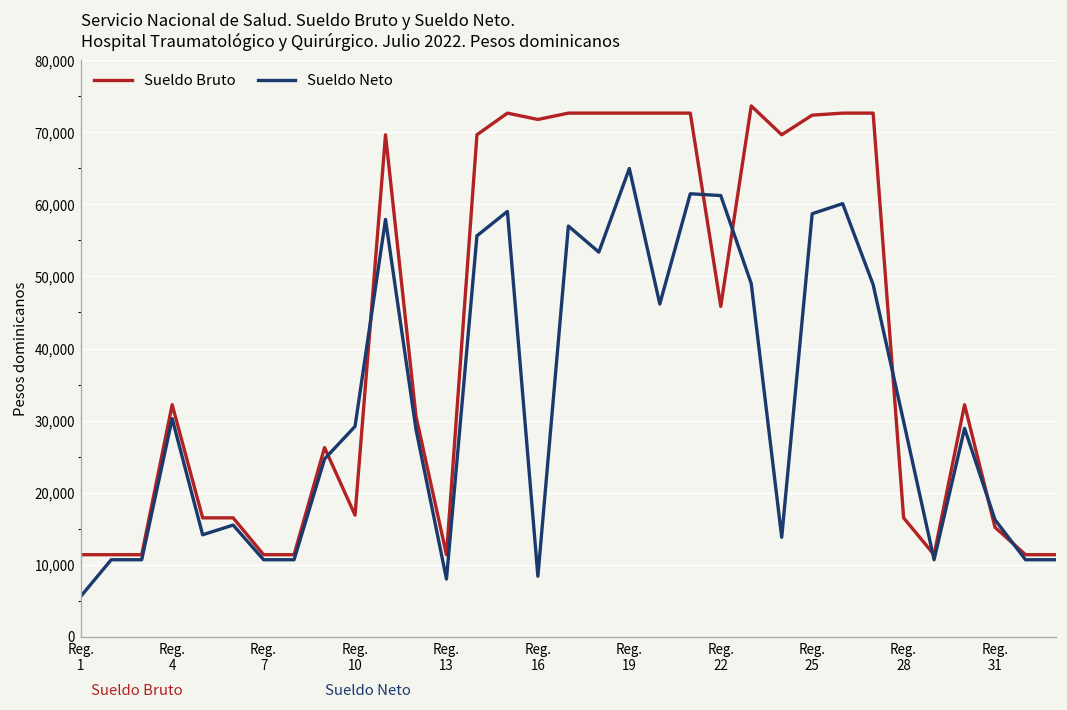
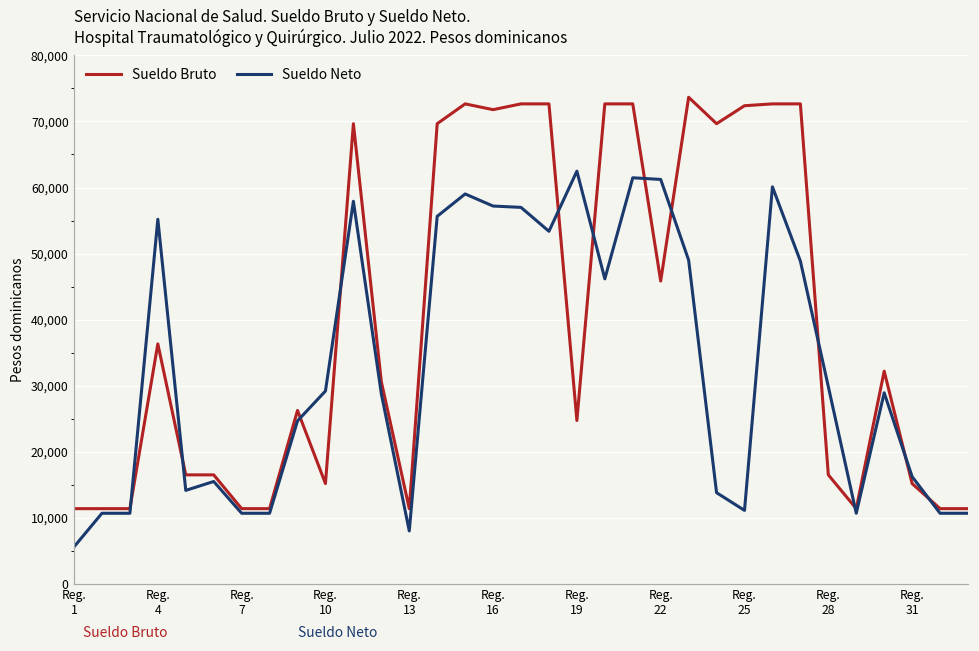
  {
    "Sueldo Bruto": {
      "Reg. 1": "11,000",
-     "Reg. 4": "32,000",
+     "Reg. 4": "36,000",
      "Reg. 7": "11,000",
-     "Reg. 10": "17,000",
+     "Reg. 10": "15,000",
      "Reg. 13": "11,000",
      "Reg. 16": "72,000",
-     "Reg. 19": "73,000",
+     "Reg. 19": "25,000",
      "Reg. 22": "46,000",
      "Reg. 25": "72,000",
      "Reg. 28": "17,000",
      "Reg. 31": "15,000"
    },
    "Sueldo Neto": {
      "Reg. 1": "6,000",
-     "Reg. 4": "30,000",
+     "Reg. 4": "55,000",
      "Reg. 7": "11,000",
      "Reg. 10": "29,000",
      "Reg. 13": "8,000",
-     "Reg. 16": "8,000",
-     "Reg. 19": "65,000",
+     "Reg. 16": "57,000",
+     "Reg. 19": "62,000",
      "Reg. 22": "61,000",
-     "Reg. 25": "59,000",
+     "Reg. 25": "11,000",
      "Reg. 28": "30,000",
      "Reg. 31": "16,000"
    }
  }
